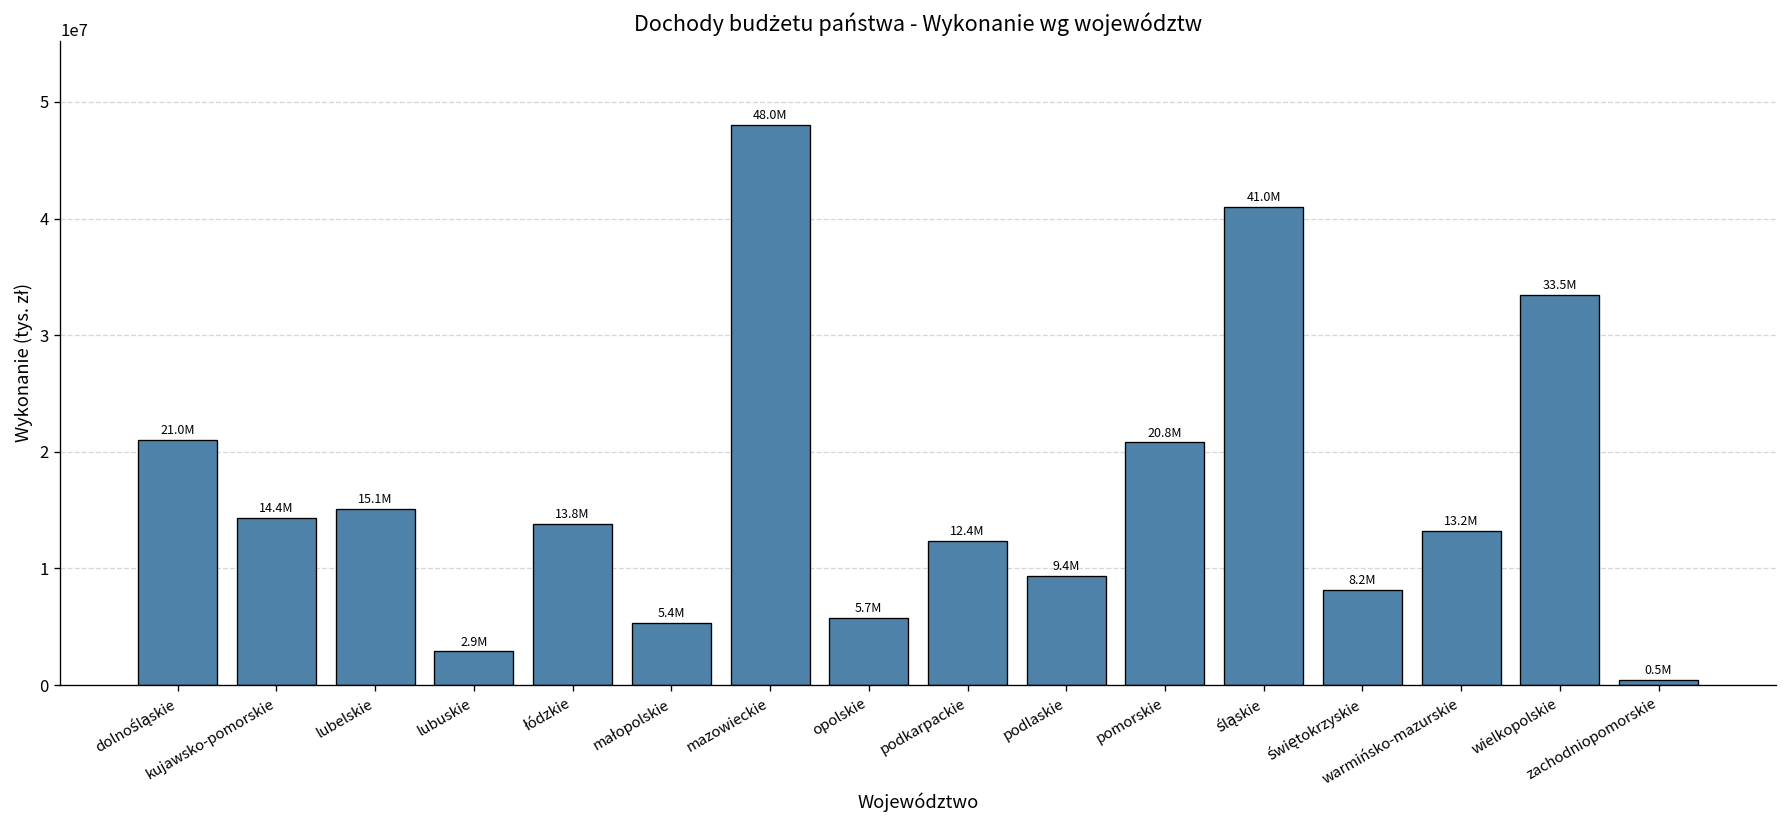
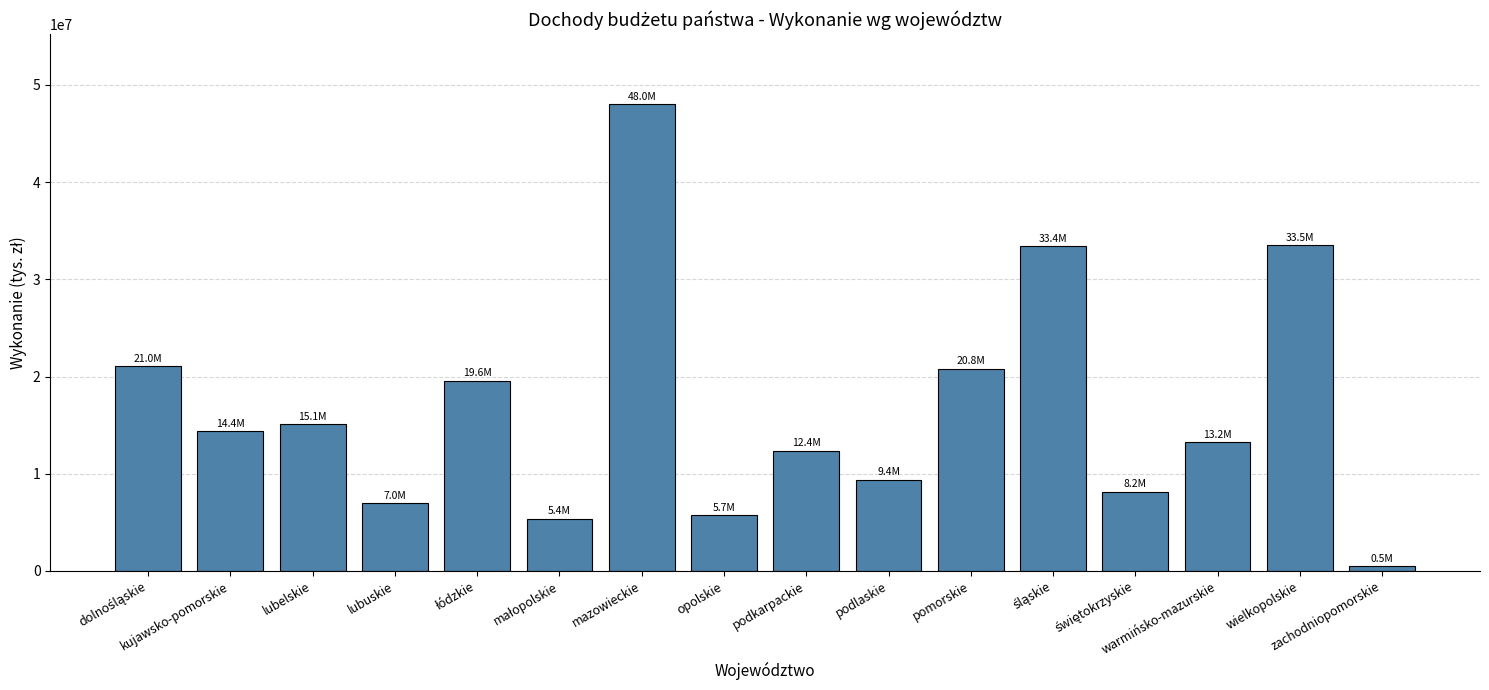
  {
    "dolnośląskie": "21.0M",
    "kujawsko-pomorskie": "14.4M",
    "lubelskie": "15.1M",
-   "lubuskie": "2.9M",
-   "łódzkie": "13.8M",
+   "lubuskie": "7.0M",
+   "łódzkie": "19.6M",
    "małopolskie": "5.4M",
    "mazowieckie": "48.0M",
    "opolskie": "5.7M",
    "podkarpackie": "12.4M",
    "podlaskie": "9.4M",
    "pomorskie": "20.8M",
-   "śląskie": "41.0M",
+   "śląskie": "33.4M",
    "świętokrzyskie": "8.2M",
    "warmińsko-mazurskie": "13.2M",
    "wielkopolskie": "33.5M",
    "zachodniopomorskie": "0.5M"
  }
